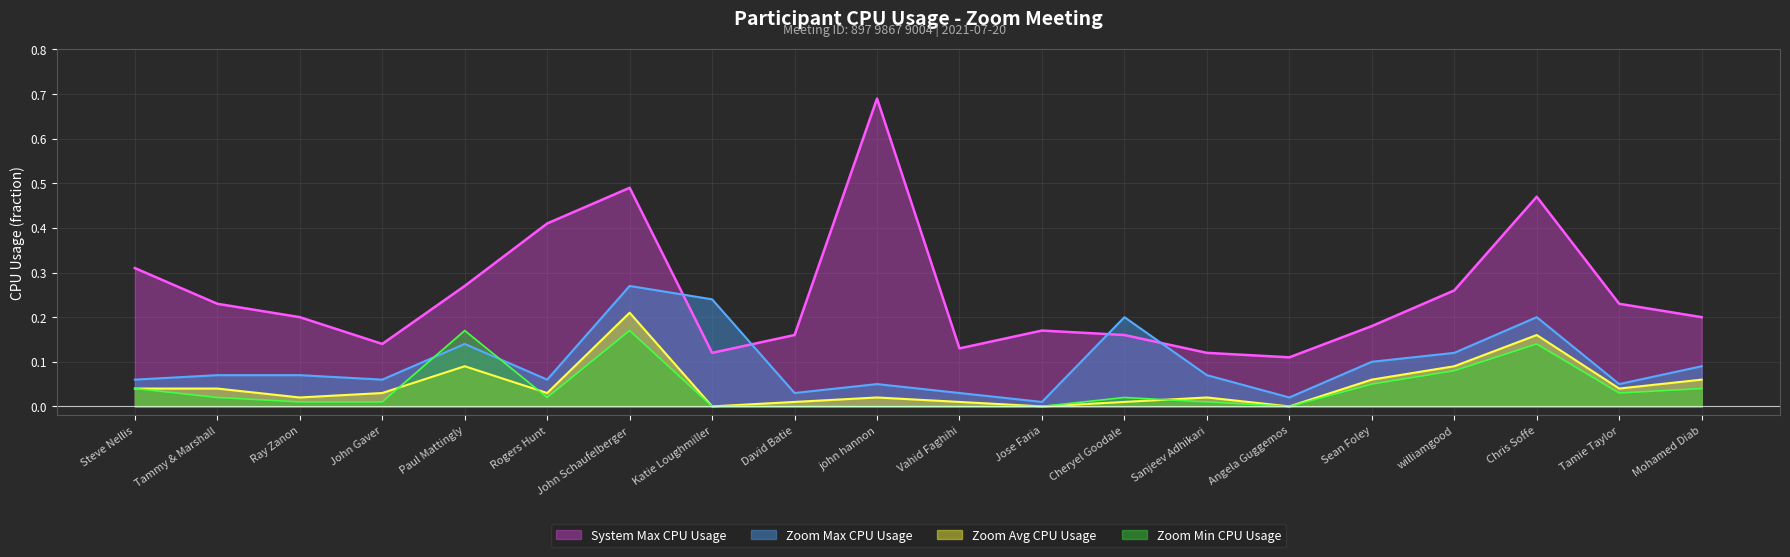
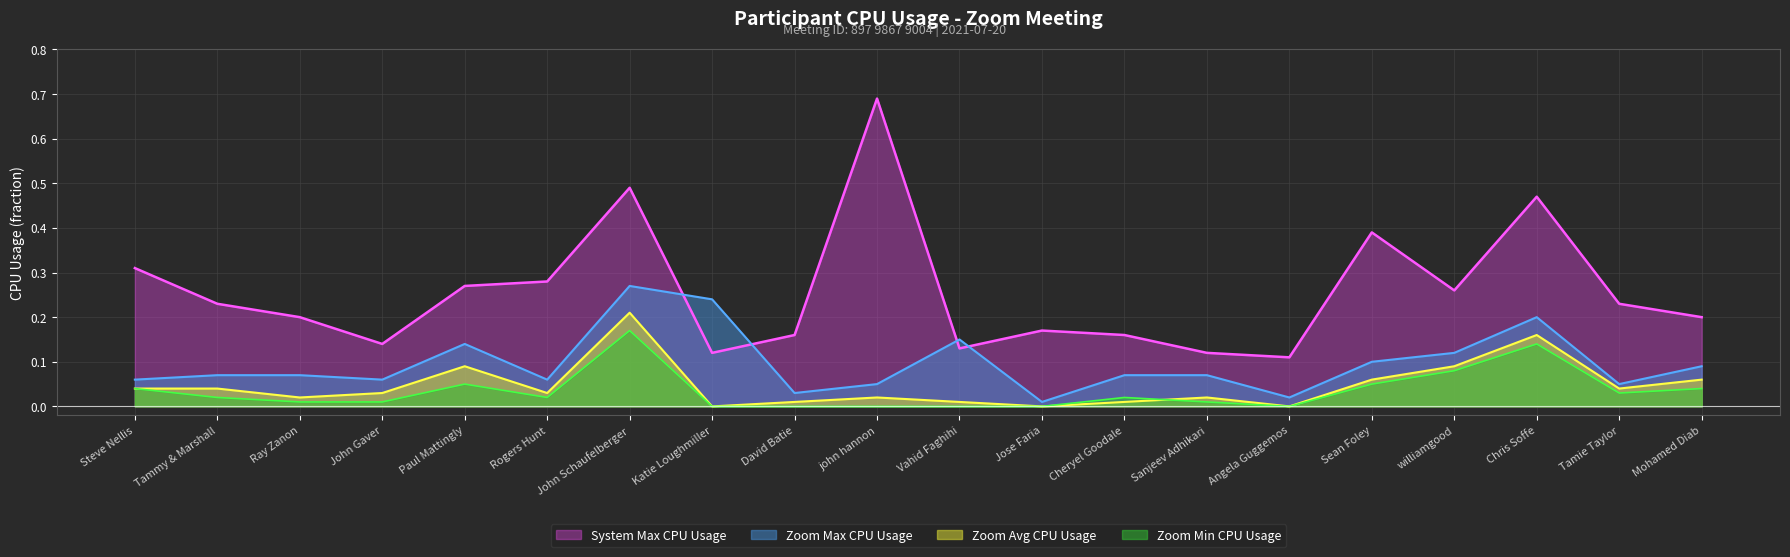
  {
    "System Max CPU Usage": {
      "Steve Nellis": 0.31,
      "Tammy & Marshall": 0.23,
      "Ray Zanon": 0.20,
      "John Gaver": 0.14,
      "Paul Mattingly": 0.27,
-     "Rogers Hunt": 0.41,
+     "Rogers Hunt": 0.28,
      "John Schaufelberger": 0.49,
      "Katie Loughmiller": 0.12,
      "David Batie": 0.16,
      "john hannon": 0.69,
      "Vahid Faghihi": 0.13,
      "Jose Faria": 0.17,
      "Cheryel Goodale": 0.16,
      "Sanjeev Adhikari": 0.12,
      "Angela Guggemos": 0.11,
-     "Sean Foley": 0.18,
+     "Sean Foley": 0.39,
      "williamgood": 0.26,
      "Chris Soffe": 0.47,
      "Tamie Taylor": 0.23,
      "Mohamed Diab": 0.20
    },
    "Zoom Max CPU Usage": {
      "Steve Nellis": 0.06,
      "Tammy & Marshall": 0.07,
      "Ray Zanon": 0.07,
      "John Gaver": 0.06,
      "Paul Mattingly": 0.14,
      "Rogers Hunt": 0.06,
      "John Schaufelberger": 0.27,
      "Katie Loughmiller": 0.24,
      "David Batie": 0.03,
      "john hannon": 0.05,
-     "Vahid Faghihi": 0.03,
+     "Vahid Faghihi": 0.15,
      "Jose Faria": 0.01,
-     "Cheryel Goodale": 0.20,
+     "Cheryel Goodale": 0.07,
      "Sanjeev Adhikari": 0.07,
      "Angela Guggemos": 0.02,
      "Sean Foley": 0.10,
      "williamgood": 0.12,
      "Chris Soffe": 0.20,
      "Tamie Taylor": 0.05,
      "Mohamed Diab": 0.09
    },
    "Zoom Avg CPU Usage": {
      "Tammy & Marshall": 0.04,
      "Ray Zanon": 0.02,
      "John Gaver": 0.03,
      "Paul Mattingly": 0.09,
      "Rogers Hunt": 0.03,
      "John Schaufelberger": 0.21,
      "David Batie": 0.01,
      "john hannon": 0.02,
      "Vahid Faghihi": 0.01,
      "Cheryel Goodale": 0.01,
      "Sanjeev Adhikari": 0.02,
      "Sean Foley": 0.06,
      "williamgood": 0.09,
      "Chris Soffe": 0.16,
      "Tamie Taylor": 0.04,
      "Mohamed Diab": 0.06
    },
    "Zoom Min CPU Usage": {
      "Tammy & Marshall": 0.02,
      "Ray Zanon": 0.01,
      "John Gaver": 0.01,
-     "Paul Mattingly": 0.17,
+     "Paul Mattingly": 0.05,
      "Rogers Hunt": 0.02,
      "John Schaufelberger": 0.17,
      "David Batie": 0.00,
      "john hannon": 0.00,
      "Vahid Faghihi": 0.00,
      "Cheryel Goodale": 0.02,
      "Sanjeev Adhikari": 0.01,
      "Sean Foley": 0.05,
      "williamgood": 0.08,
      "Chris Soffe": 0.14,
      "Tamie Taylor": 0.03,
      "Mohamed Diab": 0.04
    }
  }
